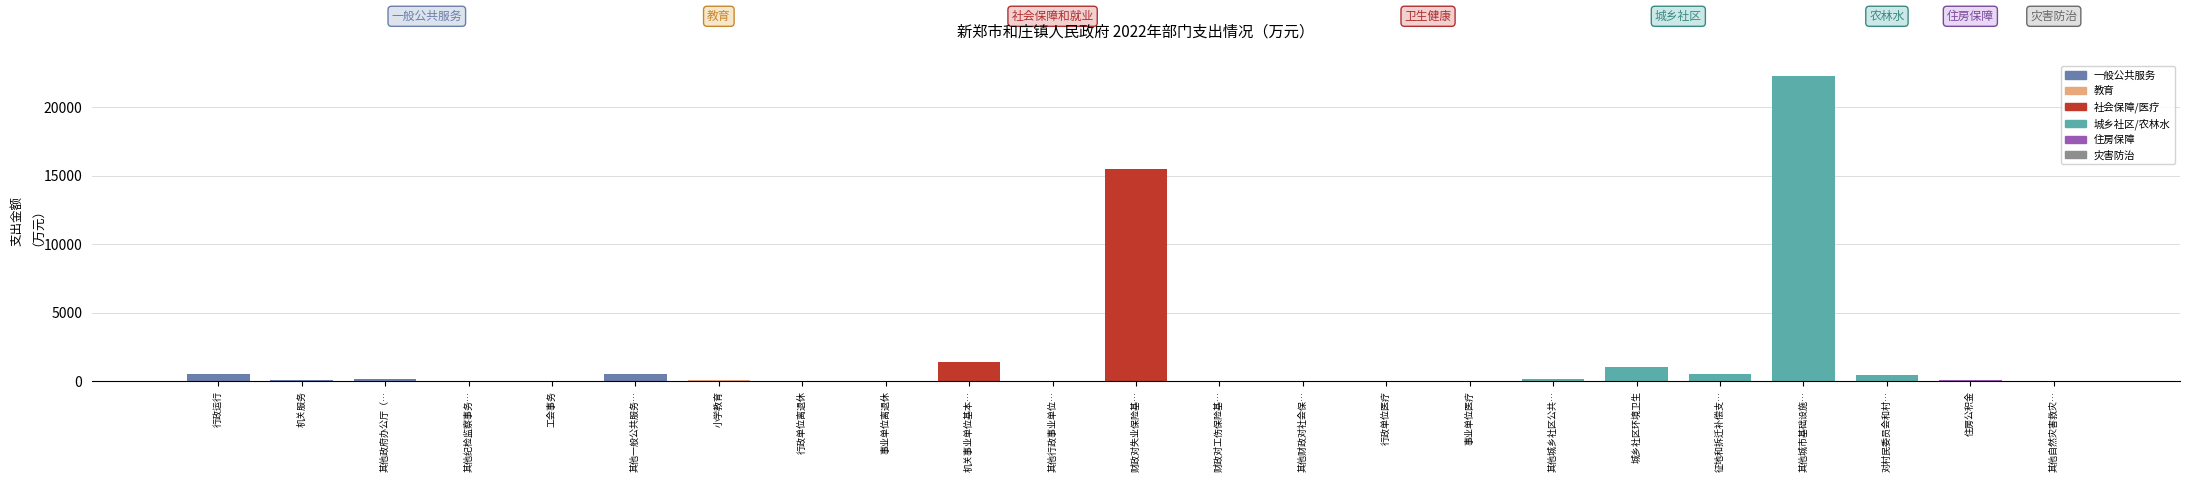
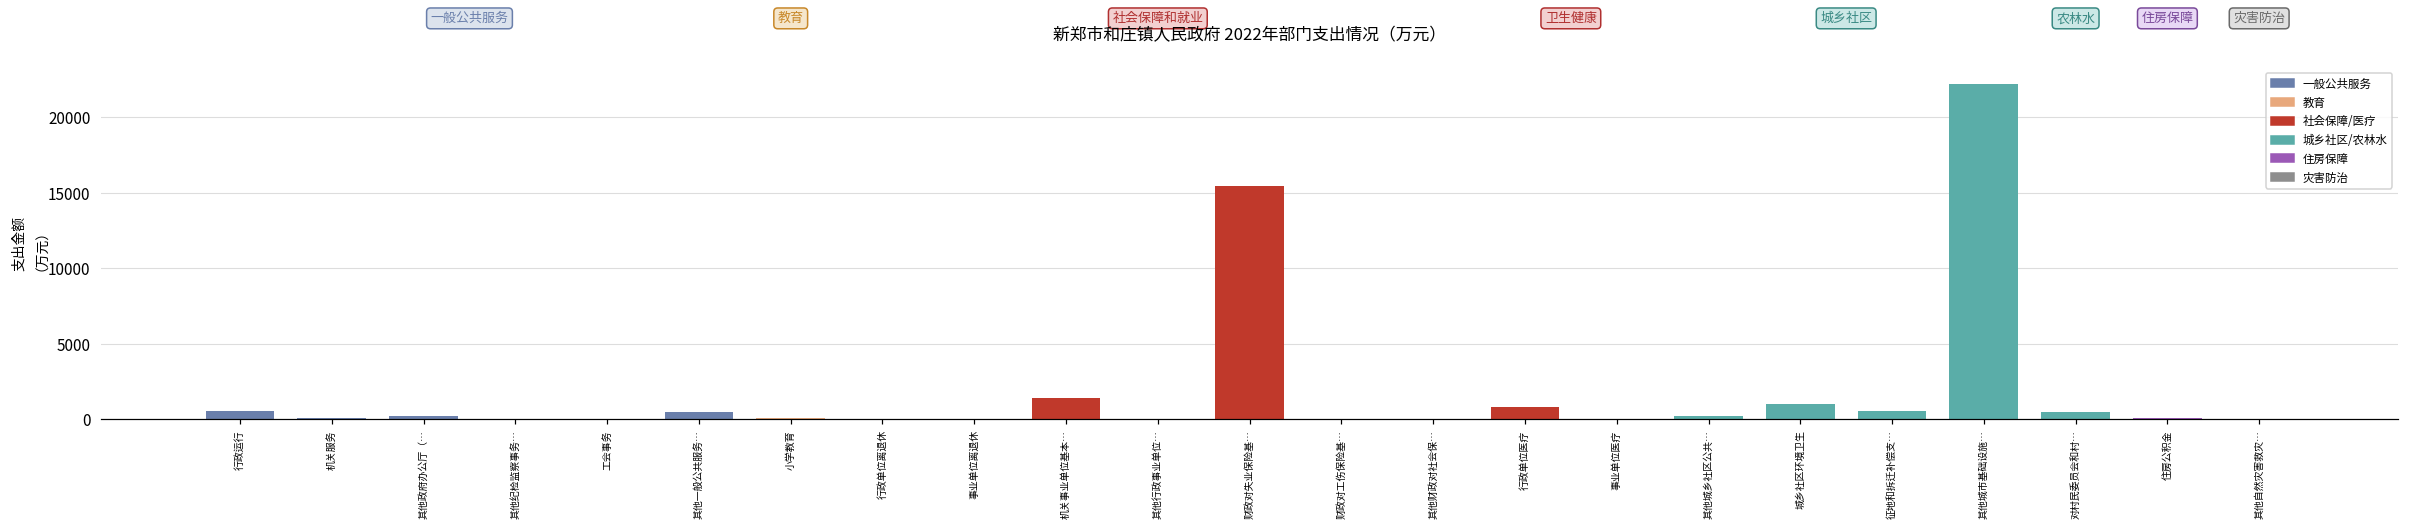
  {
    "行政运行": 500,
    "其他政府办公厅（…": 200,
    "其他一般公共服务…": 500,
    "机关事业单位基本…": 1400,
    "财政对失业保险基…": 15400,
-   "行政单位医疗": 0,
+   "行政单位医疗": 800,
    "其他城乡社区公共…": 200,
    "城乡社区环境卫生": 1000,
    "征地和拆迁补偿支…": 500,
    "其他城市基础设施…": 22200,
    "对村民委员会和村…": 500
  }
